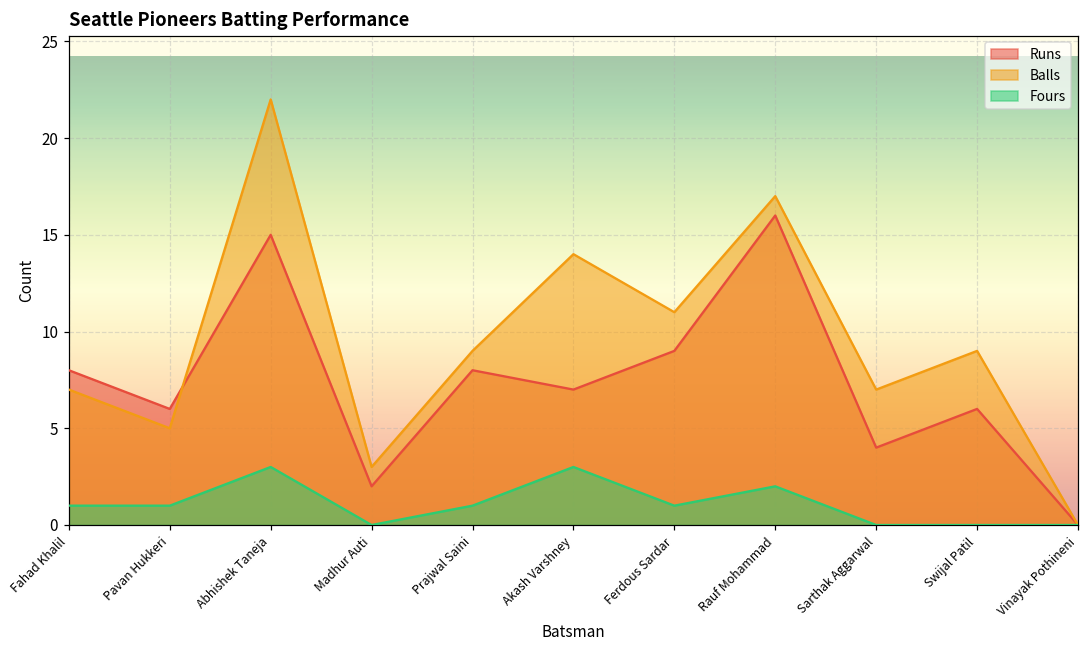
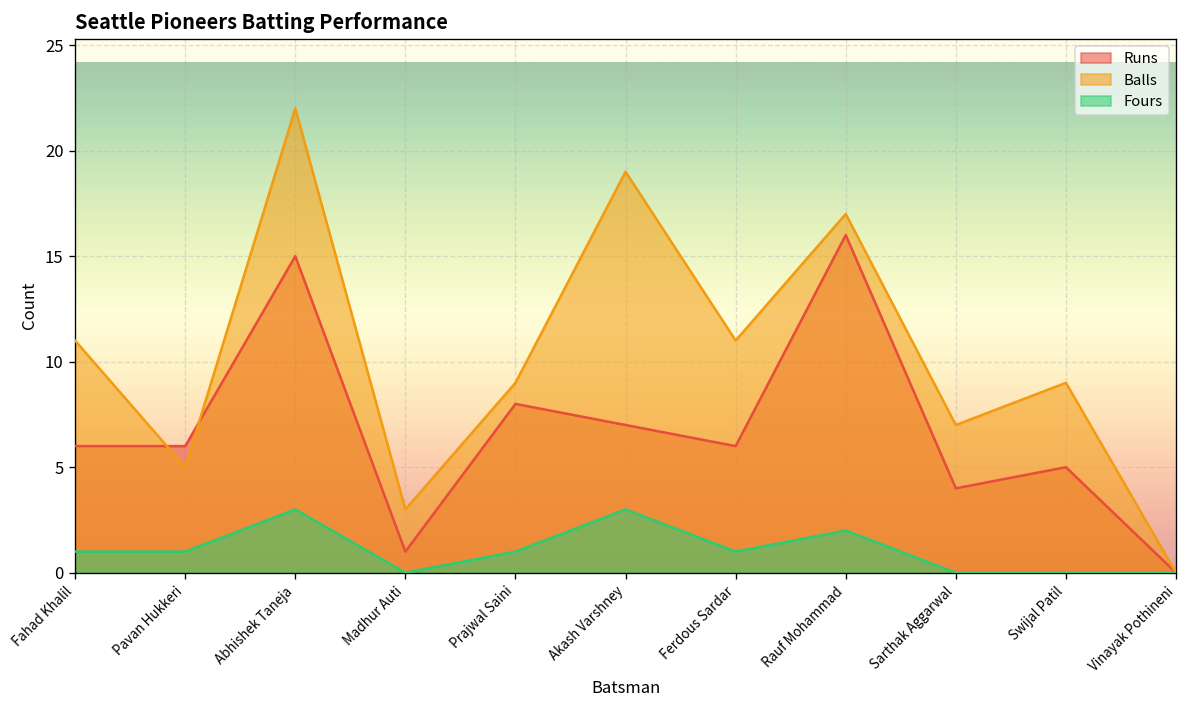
  {
    "Runs": {
-     "Fahad Khalil": 8,
+     "Fahad Khalil": 6,
      "Pavan Hukkeri": 6,
      "Abhishek Taneja": 15,
-     "Madhur Auti": 2,
+     "Madhur Auti": 1,
      "Prajwal Saini": 8,
      "Akash Varshney": 7,
-     "Ferdous Sardar": 9,
+     "Ferdous Sardar": 6,
      "Rauf Mohammad": 16,
      "Sarthak Aggarwal": 4,
-     "Swijal Patil": 6
+     "Swijal Patil": 5
    },
    "Balls": {
-     "Fahad Khalil": 7,
+     "Fahad Khalil": 11,
      "Pavan Hukkeri": 5,
      "Abhishek Taneja": 22,
      "Madhur Auti": 3,
      "Prajwal Saini": 9,
-     "Akash Varshney": 14,
+     "Akash Varshney": 19,
      "Ferdous Sardar": 11,
      "Rauf Mohammad": 17,
      "Sarthak Aggarwal": 7,
      "Swijal Patil": 9
    },
    "Fours": {
      "Fahad Khalil": 1,
      "Pavan Hukkeri": 1,
      "Abhishek Taneja": 3,
      "Madhur Auti": 0,
      "Prajwal Saini": 1,
      "Akash Varshney": 3,
      "Ferdous Sardar": 1,
      "Rauf Mohammad": 2,
      "Sarthak Aggarwal": 0,
      "Swijal Patil": 0
    }
  }
